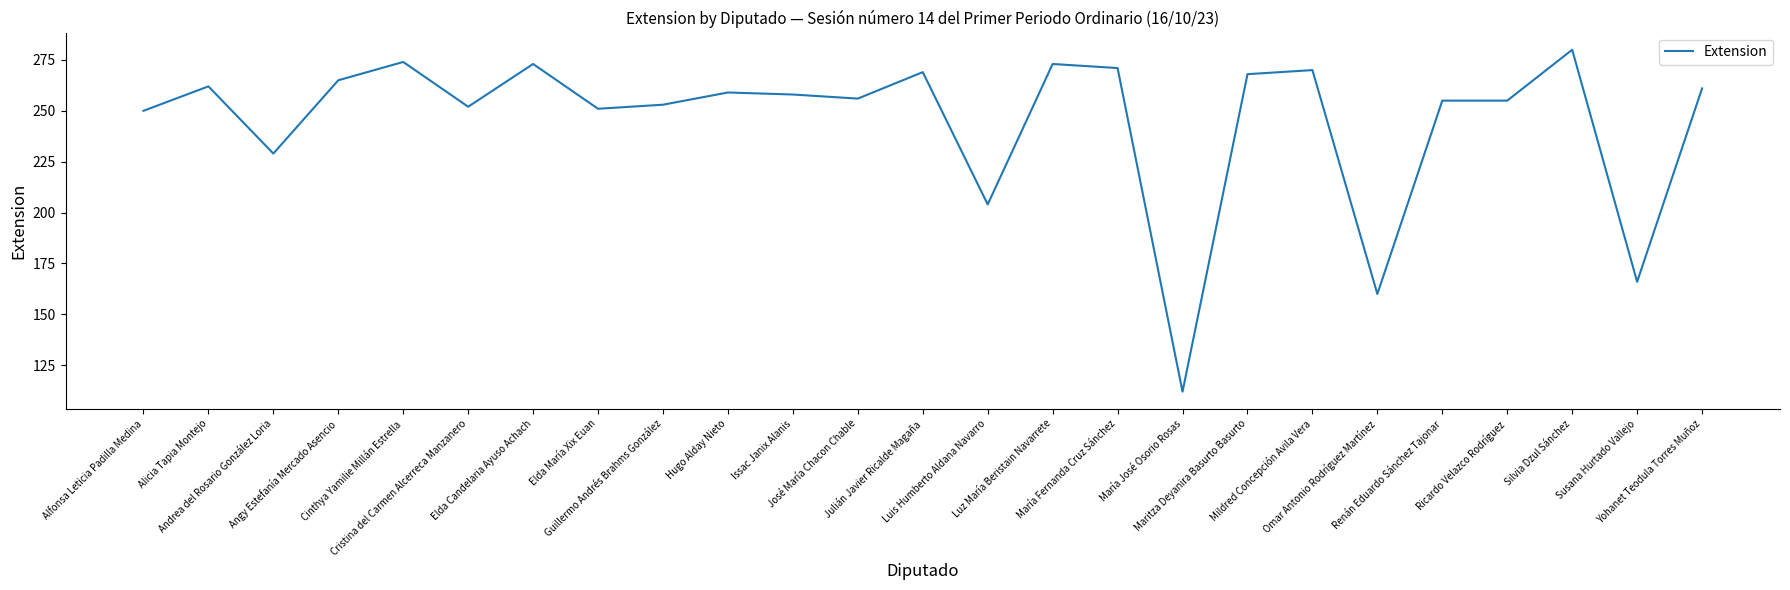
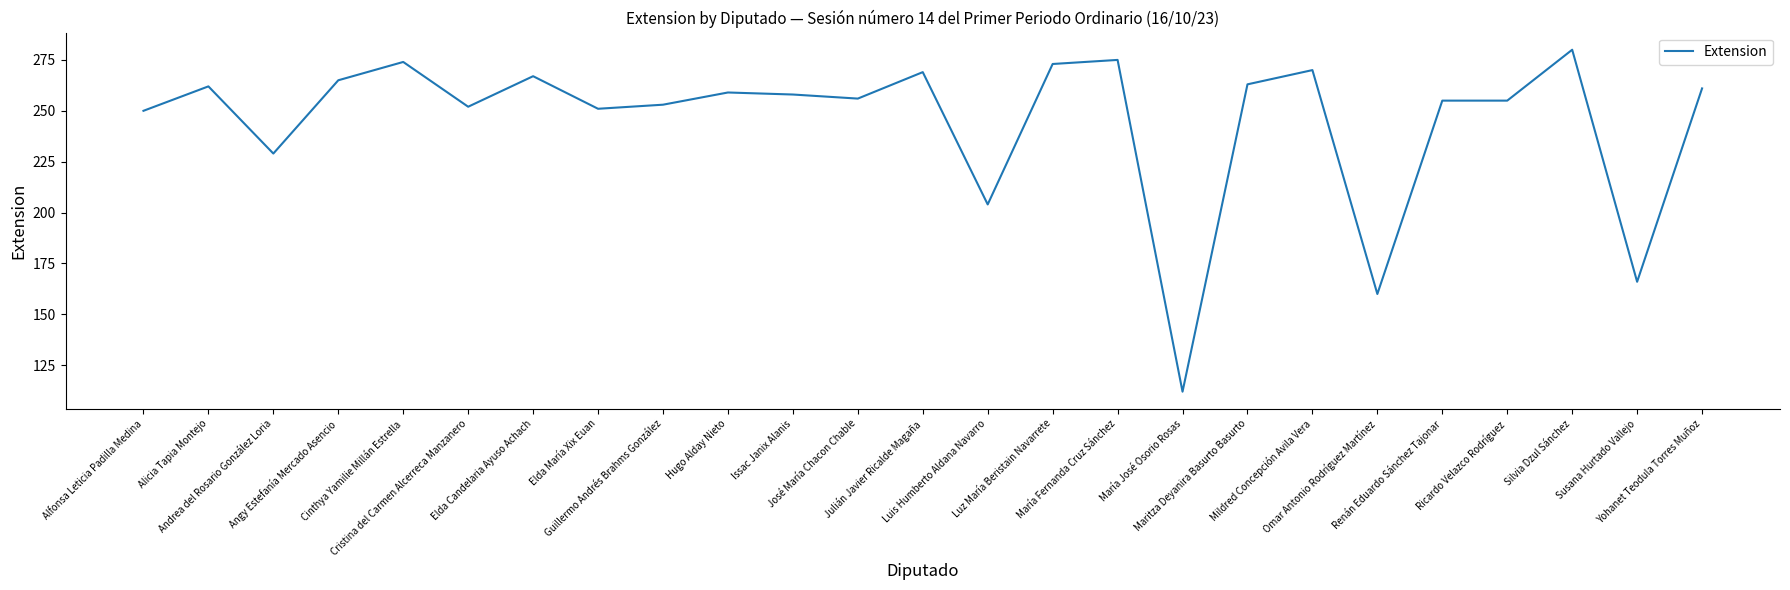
  {
    "Alfonsa Leticia Padilla Medina": 250,
    "Alicia Tapia Montejo": 262,
    "Andrea del Rosario González Loria": 229,
    "Angy Estefanía Mercado Asencio": 265,
    "Cinthya Yamilie Millán Estrella": 274,
    "Cristina del Carmen Alcerreca Manzanero": 252,
-   "Elda Candelaria Ayuso Achach": 273,
+   "Elda Candelaria Ayuso Achach": 267,
    "Elda María Xix Euan": 251,
    "Guillermo Andrés Brahms González": 253,
    "Hugo Alday Nieto": 259,
    "Issac Janix Alanis": 258,
    "José María Chacon Chable": 256,
    "Julián Javier Ricalde Magaña": 269,
    "Luis Humberto Aldana Navarro": 204,
    "Luz María Beristain Navarrete": 273,
-   "María Fernanda Cruz Sánchez": 271,
+   "María Fernanda Cruz Sánchez": 275,
    "María José Osorio Rosas": 112,
-   "Maritza Deyanira Basurto Basurto": 268,
+   "Maritza Deyanira Basurto Basurto": 263,
    "Mildred Concepción Avila Vera": 270,
    "Omar Antonio Rodríguez Martínez": 160,
    "Renán Eduardo Sánchez Tajonar": 255,
    "Ricardo Velazco Rodríguez": 255,
    "Silvia Dzul Sánchez": 280,
    "Susana Hurtado Vallejo": 166,
    "Yohanet Teodula Torres Muñoz": 261
  }
